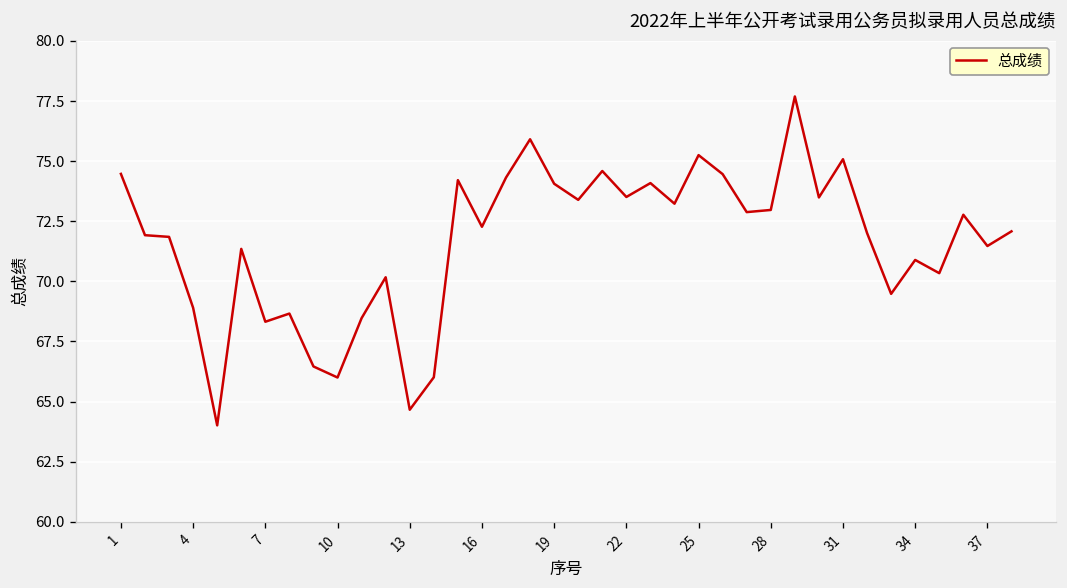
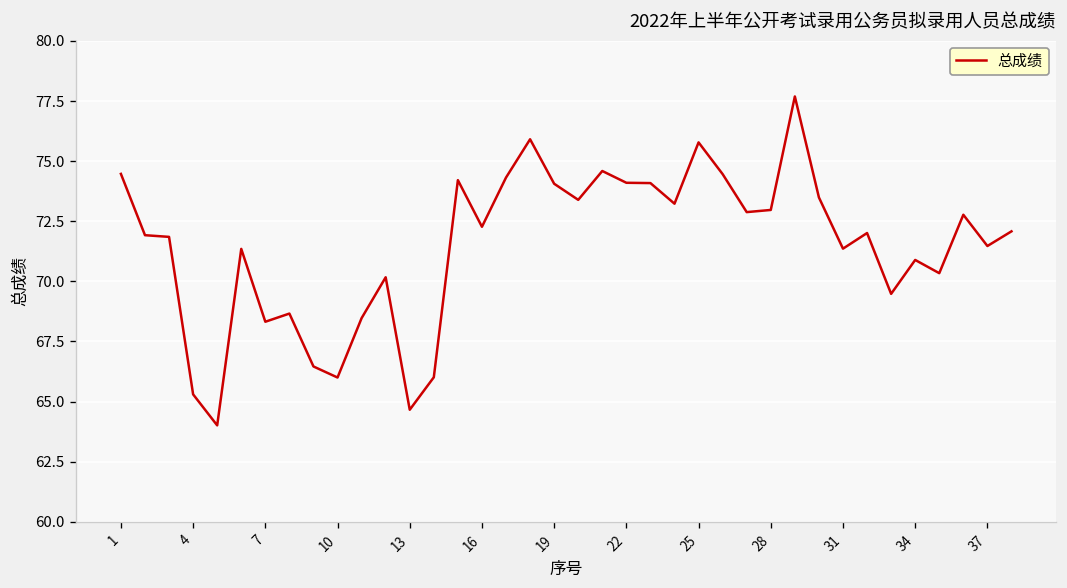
  {
    "1": 74.5,
-   "4": 68.9,
+   "4": 65.3,
    "7": 68.3,
    "10": 66.0,
    "13": 64.7,
    "16": 72.3,
    "19": 74.1,
-   "22": 73.5,
-   "25": 75.3,
+   "22": 74.1,
+   "25": 75.8,
    "28": 73.0,
-   "31": 75.1,
+   "31": 71.4,
    "34": 70.9,
    "37": 71.5
  }
